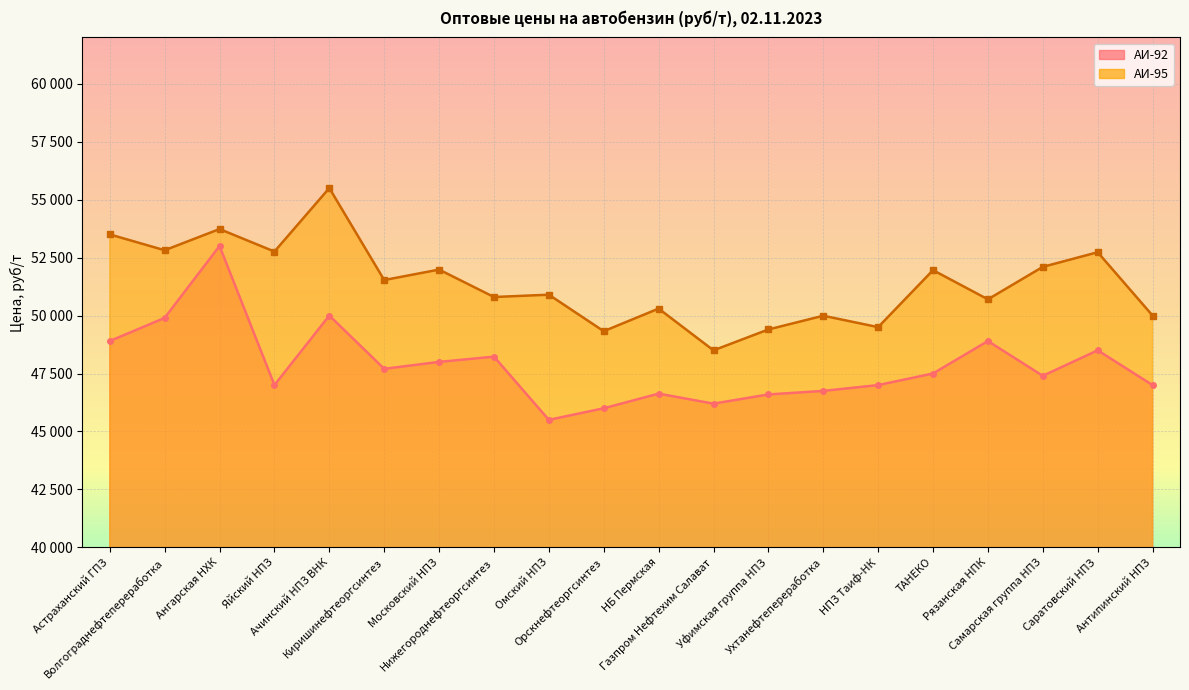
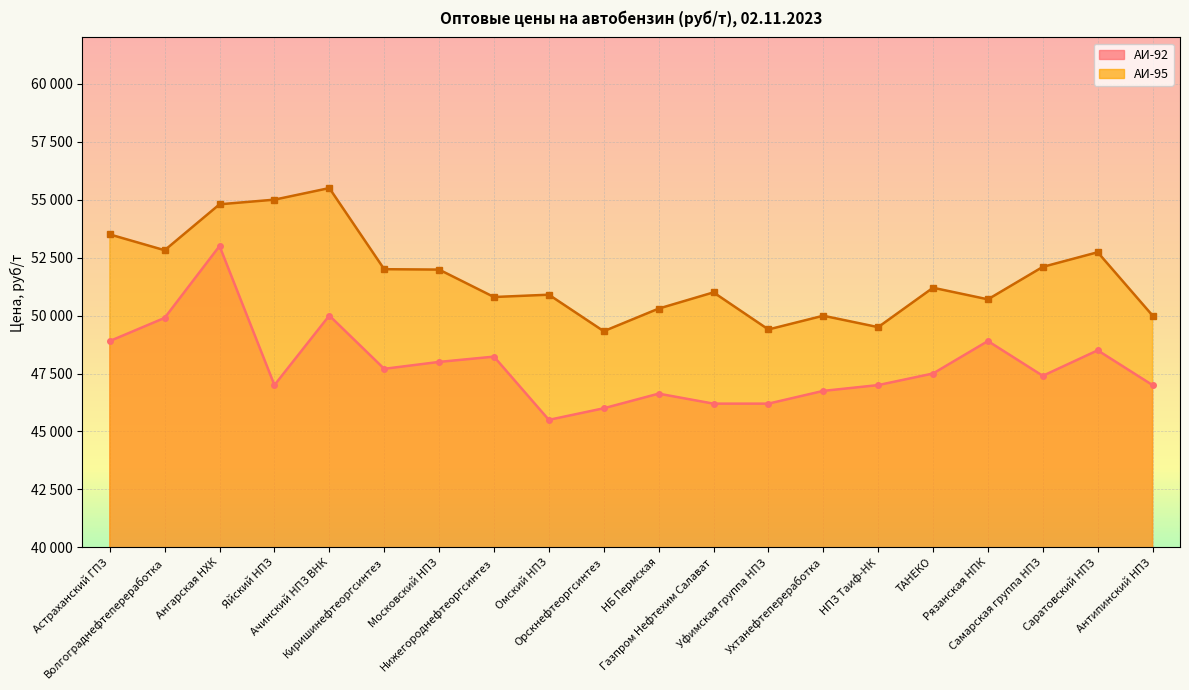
  {
    "АИ-92": {
      "Астраханский ГПЗ": 48900,
      "Волгограднефтепереработка": 49900,
      "Ангарская НХК": 53000,
      "Яйский НПЗ": 47000,
      "Ачинский НПЗ ВНК": 50000,
      "Киришинефтеоргсинтез": 47700,
      "Московский НПЗ": 48000,
      "Нижегороднефтеоргсинтез": 48200,
      "Омский НПЗ": 45500,
      "Орскнефтеоргсинтез": 46000,
      "НБ Пермская": 46600,
      "Газпром Нефтехим Салават": 46200,
-     "Уфимская группа НПЗ": 46600,
+     "Уфимская группа НПЗ": 46200,
      "Ухтанефтепереработка": 46800,
      "НПЗ Таиф-НК": 47000,
      "ТАНЕКО": 47500,
      "Рязанская НПК": 48900,
      "Самарская группа НПЗ": 47400,
      "Саратовский НПЗ": 48500,
      "Антипинский НПЗ": 47000
    },
    "АИ-95": {
      "Астраханский ГПЗ": 53500,
      "Волгограднефтепереработка": 52800,
-     "Ангарская НХК": 53700,
-     "Яйский НПЗ": 52800,
+     "Ангарская НХК": 54800,
+     "Яйский НПЗ": 55000,
      "Ачинский НПЗ ВНК": 55500,
-     "Киришинефтеоргсинтез": 51500,
+     "Киришинефтеоргсинтез": 52000,
      "Московский НПЗ": 52000,
      "Нижегороднефтеоргсинтез": 50800,
      "Омский НПЗ": 50900,
      "Орскнефтеоргсинтез": 49300,
      "НБ Пермская": 50300,
-     "Газпром Нефтехим Салават": 48500,
+     "Газпром Нефтехим Салават": 51000,
      "Уфимская группа НПЗ": 49400,
      "Ухтанефтепереработка": 50000,
      "НПЗ Таиф-НК": 49500,
-     "ТАНЕКО": 52000,
+     "ТАНЕКО": 51200,
      "Рязанская НПК": 50700,
      "Самарская группа НПЗ": 52100,
      "Саратовский НПЗ": 52700,
      "Антипинский НПЗ": 50000
    }
  }
